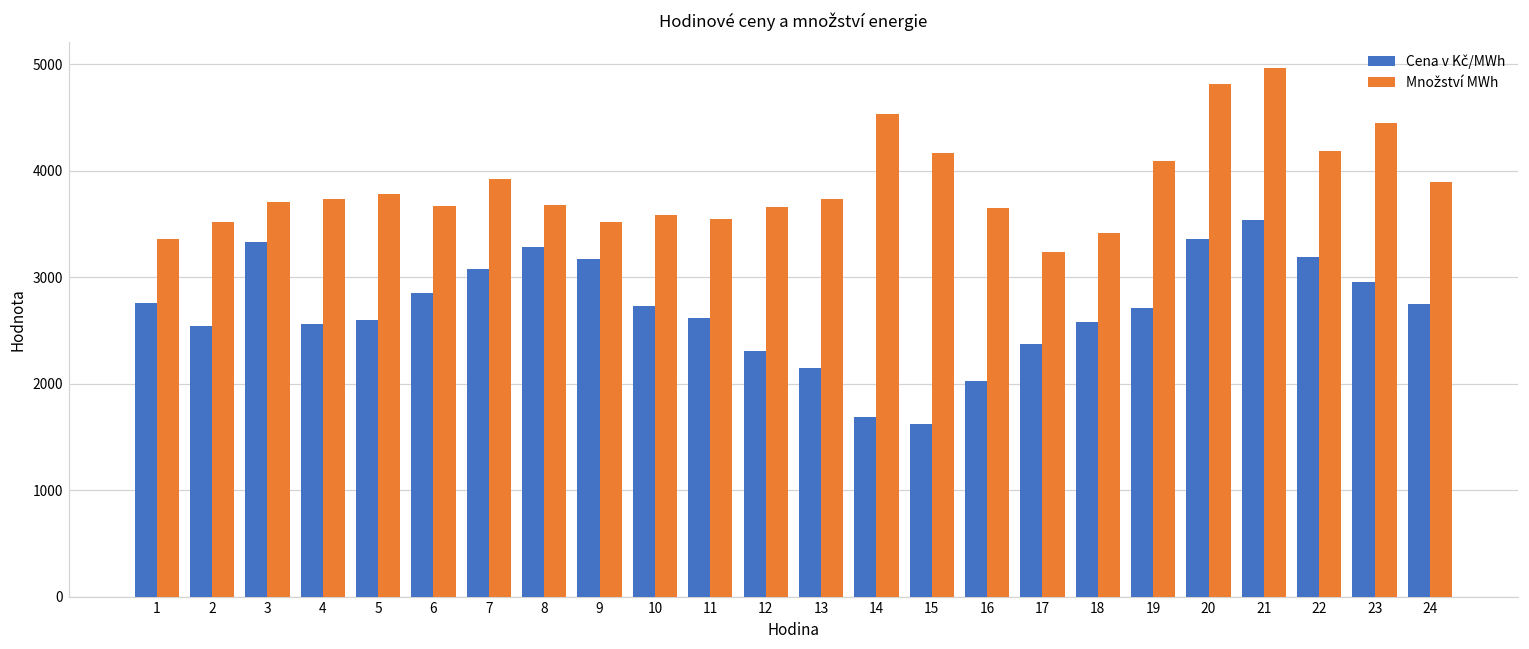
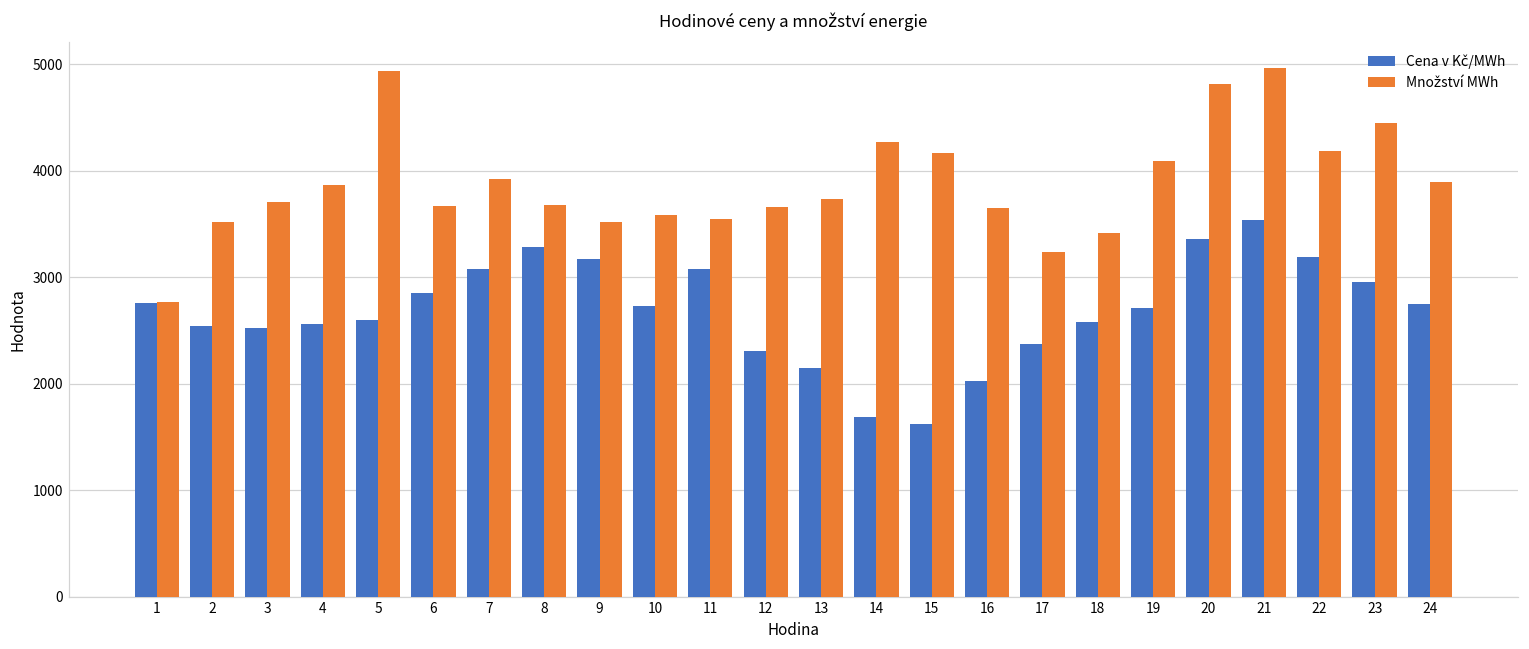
  {
    "Cena v Kč/MWh": {
      "1": 2800,
      "2": 2500,
-     "3": 3300,
+     "3": 2500,
      "4": 2600,
      "5": 2600,
      "6": 2800,
      "7": 3100,
      "8": 3300,
      "9": 3200,
      "10": 2700,
-     "11": 2600,
+     "11": 3100,
      "12": 2300,
      "13": 2200,
      "14": 1700,
      "15": 1600,
      "16": 2000,
      "17": 2400,
      "18": 2600,
      "19": 2700,
      "20": 3400,
      "21": 3500,
      "22": 3200,
      "23": 3000,
      "24": 2800
    },
    "Množství MWh": {
-     "1": 3400,
+     "1": 2800,
      "2": 3500,
      "3": 3700,
-     "4": 3700,
-     "5": 3800,
+     "4": 3900,
+     "5": 4900,
      "6": 3700,
      "7": 3900,
      "8": 3700,
      "9": 3500,
      "10": 3600,
      "11": 3500,
      "12": 3700,
      "13": 3700,
-     "14": 4500,
+     "14": 4300,
      "15": 4200,
      "16": 3700,
      "17": 3200,
      "18": 3400,
      "19": 4100,
      "20": 4800,
      "21": 5000,
      "22": 4200,
      "23": 4400,
      "24": 3900
    }
  }
